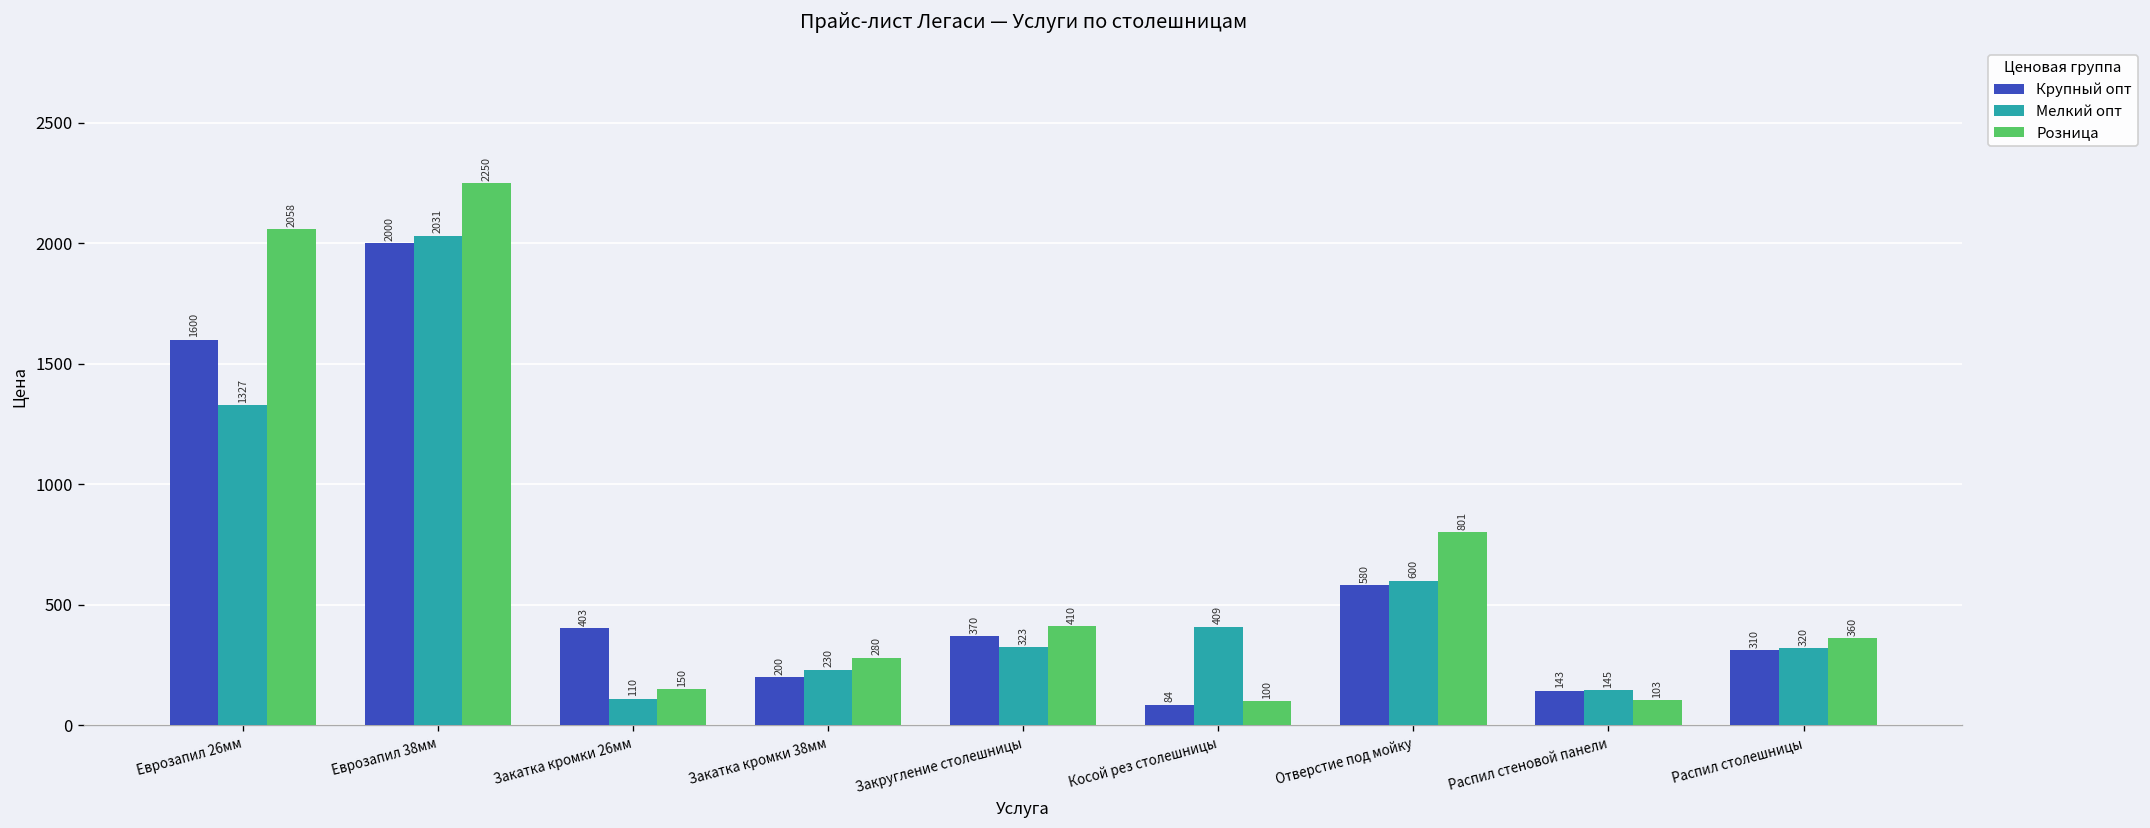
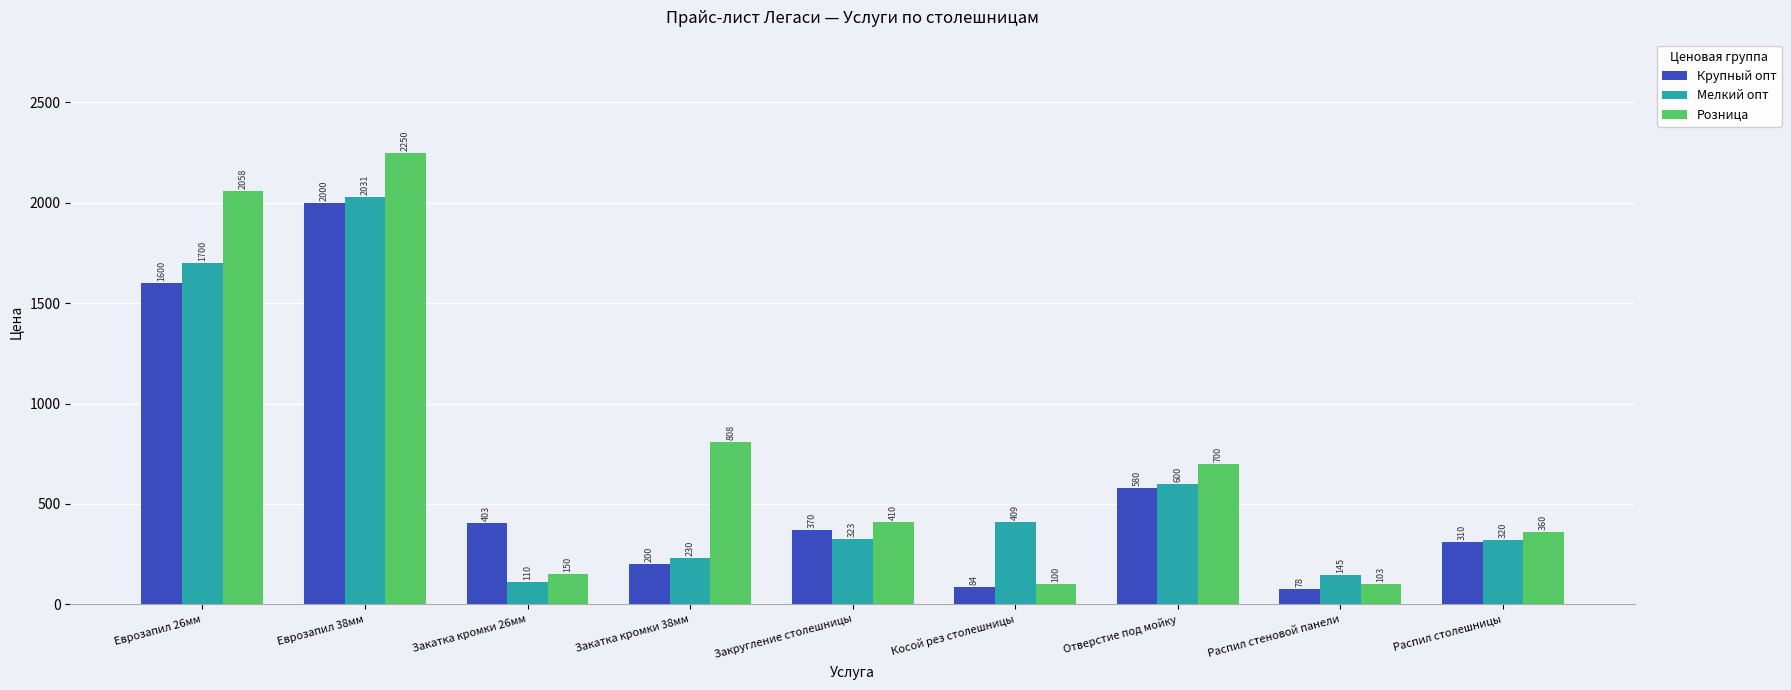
  {
    "Крупный опт": {
      "Еврозапил 26мм": 1600,
      "Еврозапил 38мм": 2000,
      "Закатка кромки 26мм": 403,
      "Закатка кромки 38мм": 200,
      "Закругление столешницы": 370,
      "Косой рез столешницы": 84,
      "Отверстие под мойку": 580,
-     "Распил стеновой панели": 143,
+     "Распил стеновой панели": 78,
      "Распил столешницы": 310
    },
    "Мелкий опт": {
-     "Еврозапил 26мм": 1327,
+     "Еврозапил 26мм": 1700,
      "Еврозапил 38мм": 2031,
      "Закатка кромки 26мм": 110,
      "Закатка кромки 38мм": 230,
      "Закругление столешницы": 323,
      "Косой рез столешницы": 409,
      "Отверстие под мойку": 600,
      "Распил стеновой панели": 145,
      "Распил столешницы": 320
    },
    "Розница": {
      "Еврозапил 26мм": 2058,
      "Еврозапил 38мм": 2250,
      "Закатка кромки 26мм": 150,
-     "Закатка кромки 38мм": 280,
+     "Закатка кромки 38мм": 808,
      "Закругление столешницы": 410,
      "Косой рез столешницы": 100,
-     "Отверстие под мойку": 801,
+     "Отверстие под мойку": 700,
      "Распил стеновой панели": 103,
      "Распил столешницы": 360
    }
  }
